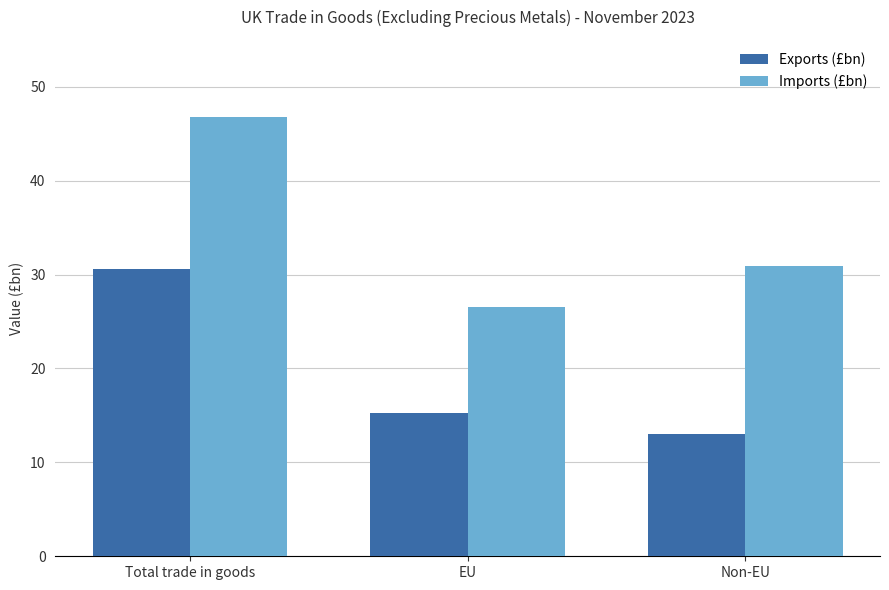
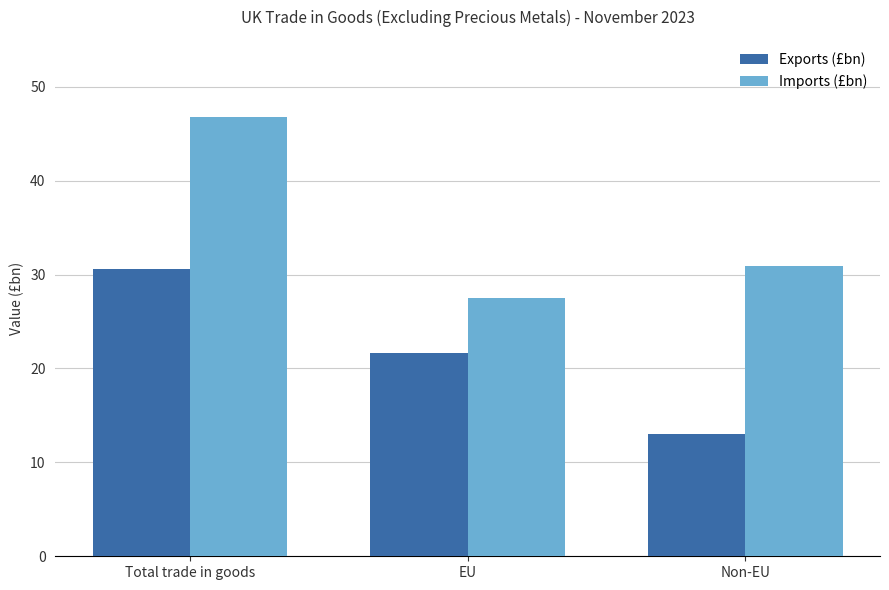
  {
    "Exports (£bn)": {
      "Total trade in goods": 31,
-     "EU": 15,
+     "EU": 22,
      "Non-EU": 13
    },
    "Imports (£bn)": {
      "Total trade in goods": 47,
-     "EU": 27,
+     "EU": 28,
      "Non-EU": 31
    }
  }
